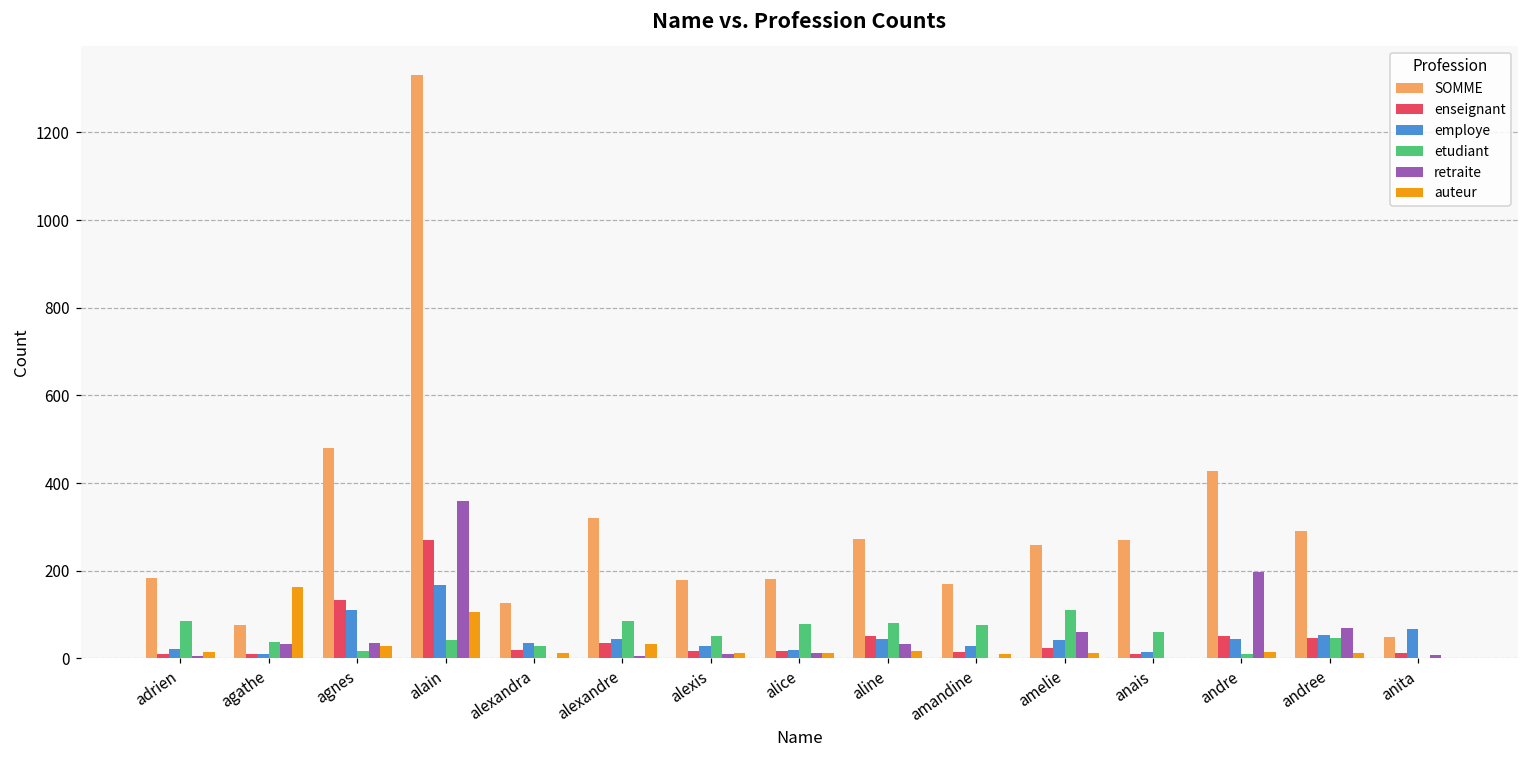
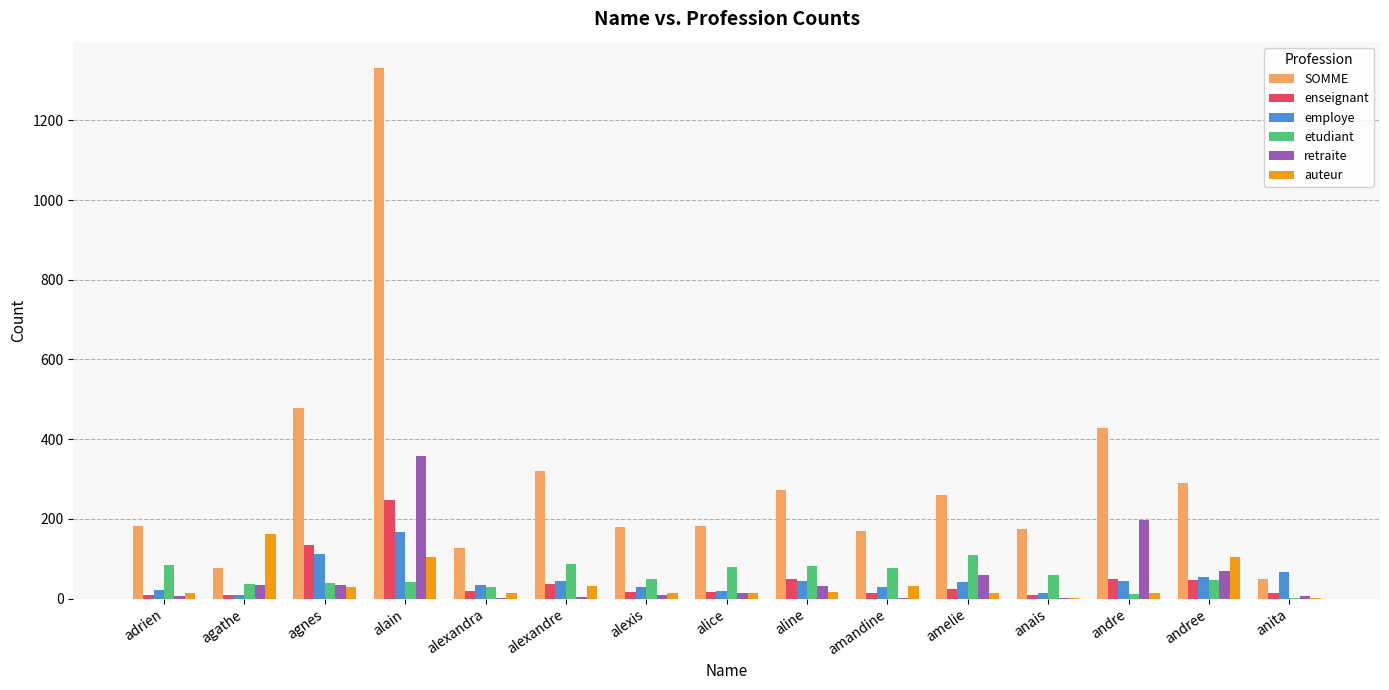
  {
    "SOMME": {
      "adrien": 180,
      "agathe": 80,
      "agnes": 480,
      "alain": 1330,
      "alexandra": 130,
      "alexandre": 320,
      "alexis": 180,
      "alice": 180,
      "aline": 270,
      "amandine": 170,
      "amelie": 260,
-     "anais": 270,
+     "anais": 170,
      "andre": 430,
      "andree": 290,
      "anita": 50
    },
    "enseignant": {
      "adrien": 10,
      "agathe": 10,
      "agnes": 130,
-     "alain": 270,
+     "alain": 250,
      "alexandra": 20,
      "alexandre": 40,
      "alexis": 20,
      "alice": 20,
      "aline": 50,
      "amandine": 20,
      "amelie": 20,
      "anais": 10,
      "andre": 50,
      "andree": 50,
      "anita": 10
    },
    "employe": {
      "adrien": 20,
      "agathe": 10,
      "agnes": 110,
      "alain": 170,
      "alexandra": 30,
      "alexandre": 50,
      "alexis": 30,
      "alice": 20,
      "aline": 40,
      "amandine": 30,
      "amelie": 40,
      "anais": 20,
      "andre": 40,
      "andree": 50,
      "anita": 70
    },
    "etudiant": {
      "adrien": 90,
      "agathe": 40,
-     "agnes": 20,
+     "agnes": 40,
      "alain": 40,
      "alexandra": 30,
      "alexandre": 90,
      "alexis": 50,
      "alice": 80,
      "aline": 80,
      "amandine": 80,
      "amelie": 110,
      "anais": 60,
      "andre": 10,
      "andree": 50
    },
    "retraite": {
      "agathe": 30,
      "agnes": 30,
      "alain": 360,
      "alexis": 10,
      "alice": 10,
      "aline": 30,
      "amelie": 60,
      "andre": 200,
      "andree": 70,
      "anita": 10
    },
    "auteur": {
      "adrien": 10,
      "agathe": 160,
      "agnes": 30,
      "alain": 110,
      "alexandra": 10,
      "alexandre": 30,
      "alexis": 10,
      "alice": 10,
      "aline": 20,
-     "amandine": 10,
+     "amandine": 30,
      "amelie": 10,
      "andre": 20,
-     "andree": 10
+     "andree": 100
    }
  }
